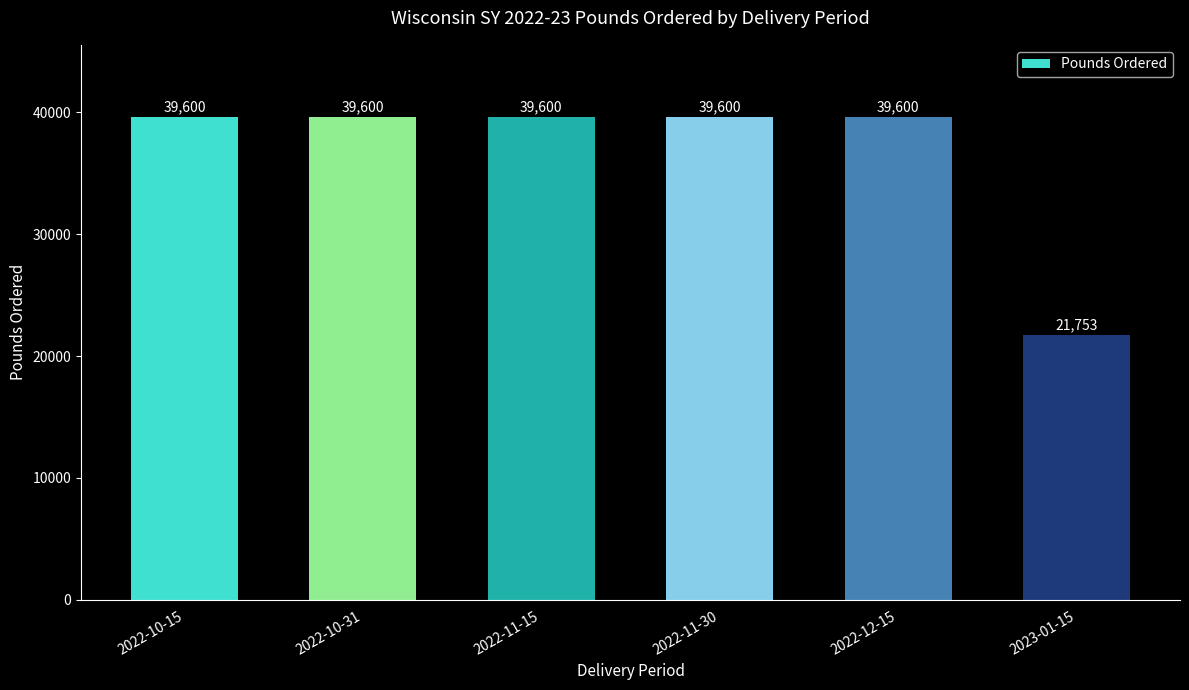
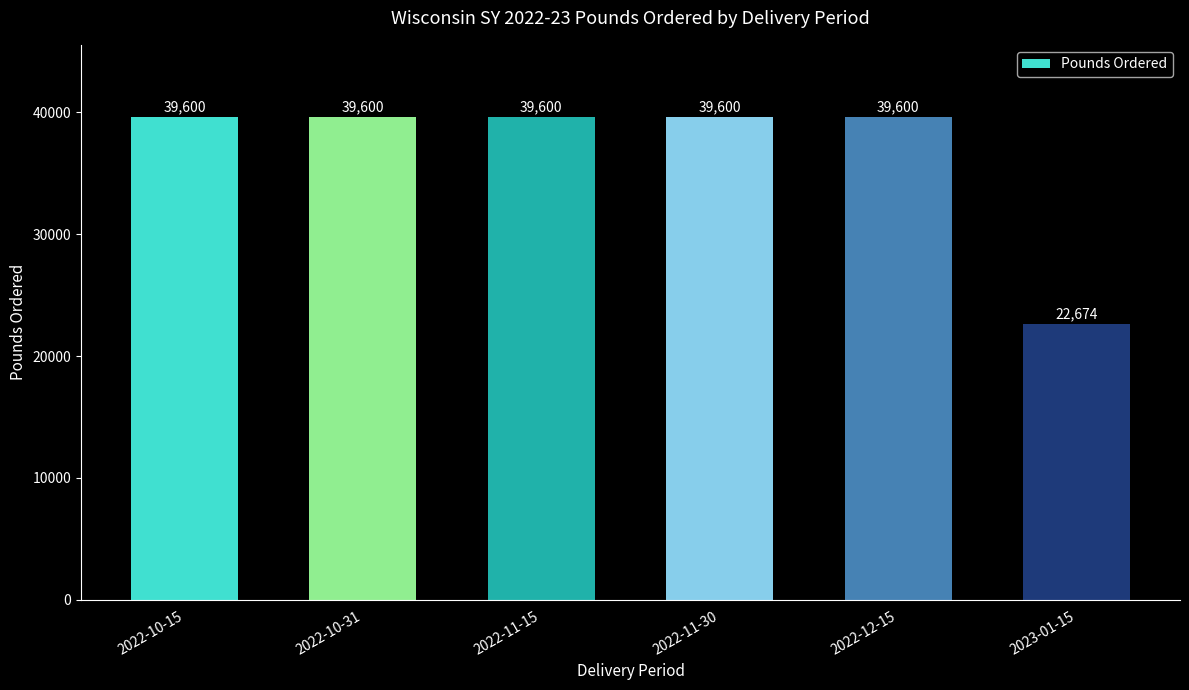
  {
    "2022-10-15": "39,600",
    "2022-10-31": "39,600",
    "2022-11-15": "39,600",
    "2022-11-30": "39,600",
    "2022-12-15": "39,600",
-   "2023-01-15": "21,753"
+   "2023-01-15": "22,674"
  }
